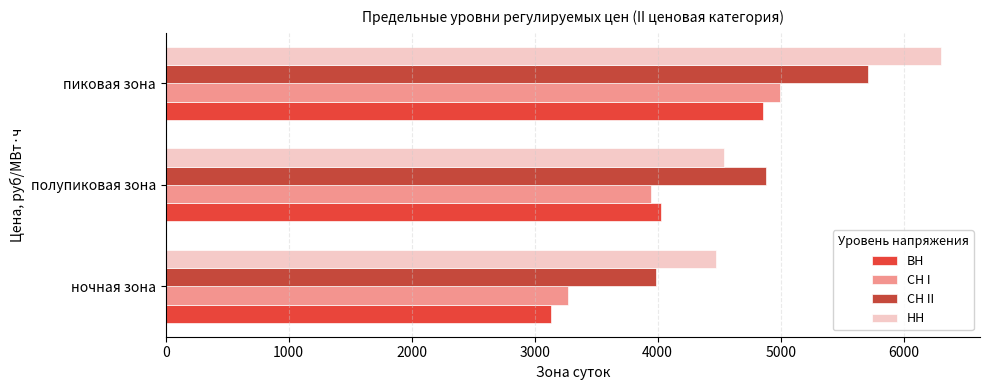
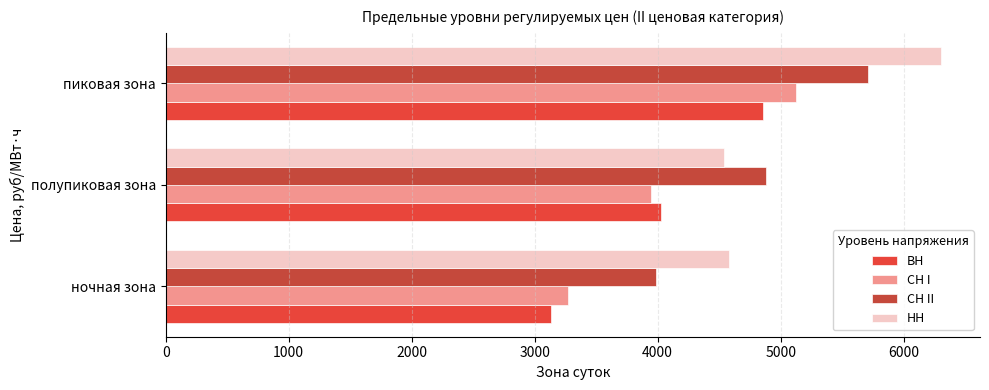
  {
    "СН I": {
-     "пиковая зона": 5000,
+     "пиковая зона": 5120,
      "полупиковая зона": 3950,
      "ночная зона": 3270
    },
    "НН": {
      "пиковая зона": 6310,
      "полупиковая зона": 4540,
-     "ночная зона": 4470
+     "ночная зона": 4580
    }
  }
